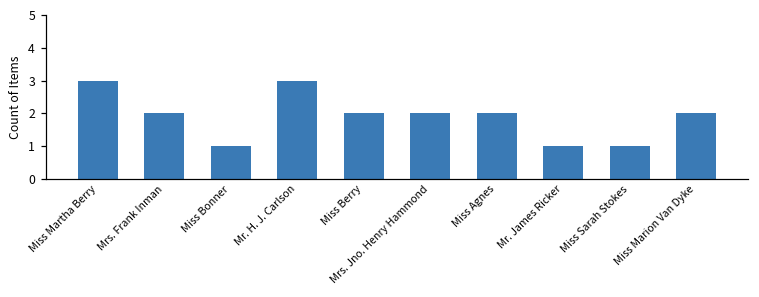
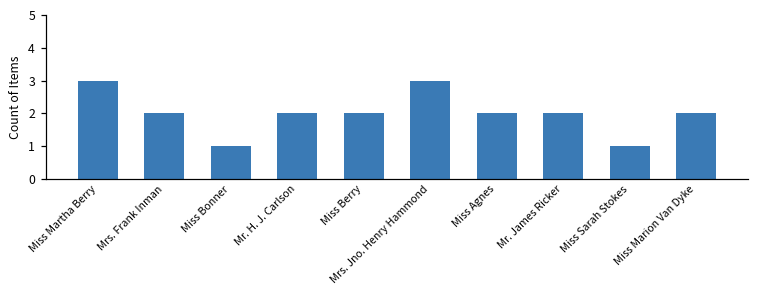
  {
    "Miss Martha Berry": 3,
    "Mrs. Frank Inman": 2,
    "Miss Bonner": 1,
-   "Mr. H. J. Carlson": 3,
+   "Mr. H. J. Carlson": 2,
    "Miss Berry": 2,
-   "Mrs. Jno. Henry Hammond": 2,
+   "Mrs. Jno. Henry Hammond": 3,
    "Miss Agnes": 2,
-   "Mr. James Ricker": 1,
+   "Mr. James Ricker": 2,
    "Miss Sarah Stokes": 1,
    "Miss Marion Van Dyke": 2
  }
